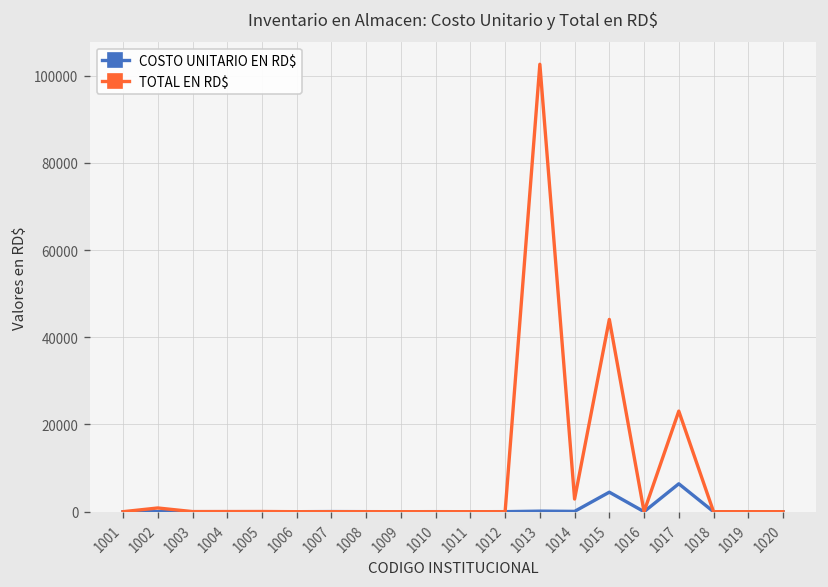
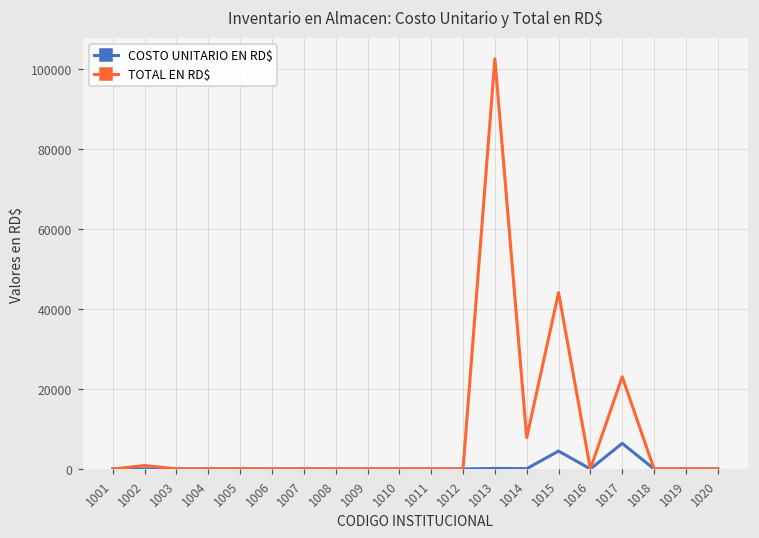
  {
    "COSTO UNITARIO EN RD$": {
      "1002": 0,
      "1013": 0,
      "1014": 0,
      "1015": 4000,
      "1017": 6000
    },
    "TOTAL EN RD$": {
      "1002": 1000,
      "1013": 103000,
-     "1014": 3000,
+     "1014": 8000,
      "1015": 44000,
      "1017": 23000
    }
  }
